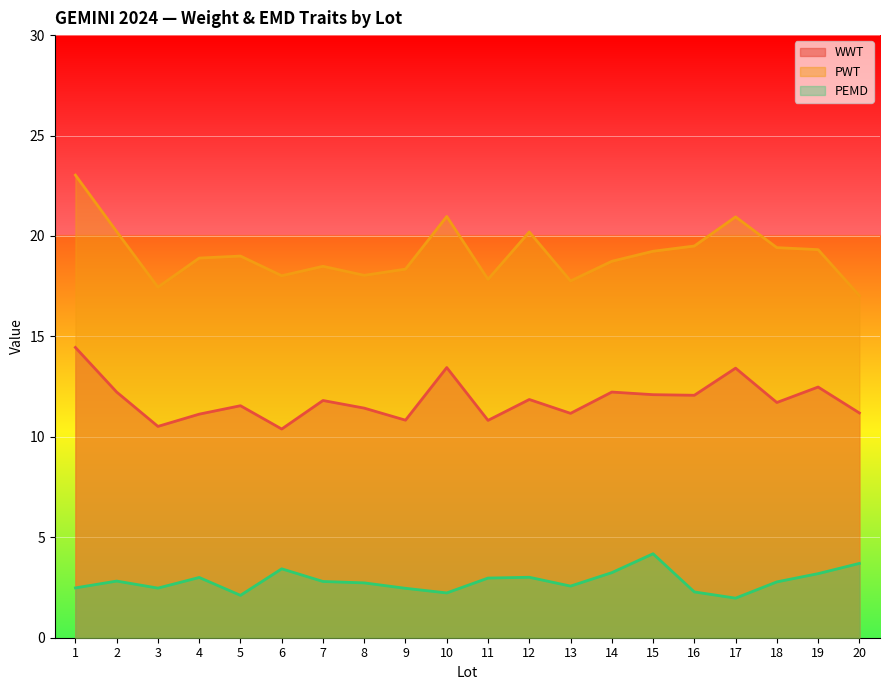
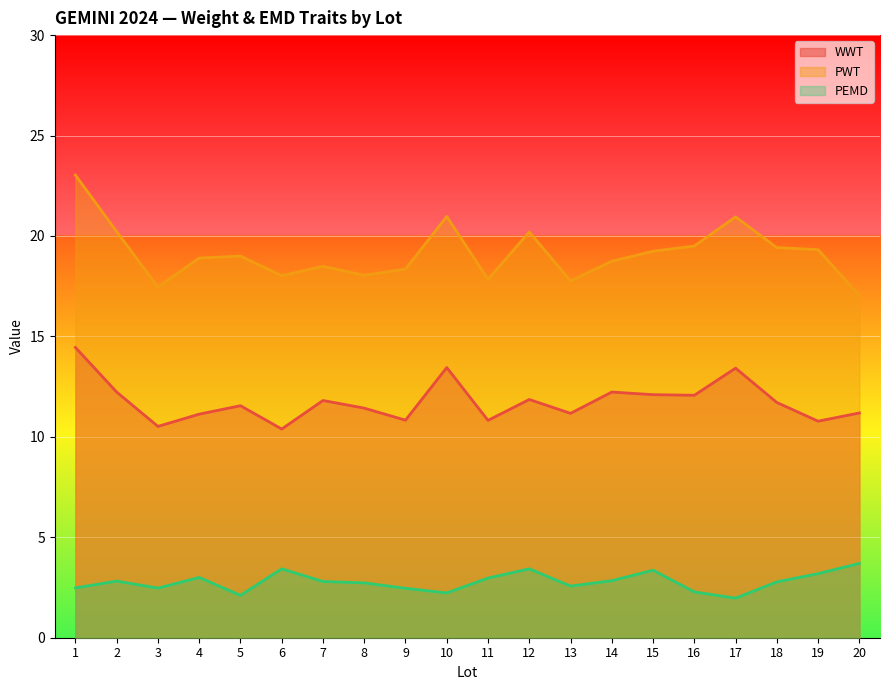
  {
    "WWT": {
      "1": 14.5,
      "2": 12.2,
      "3": 10.5,
      "4": 11.1,
      "5": 11.6,
      "6": 10.4,
      "7": 11.8,
      "8": 11.4,
      "9": 10.8,
      "10": 13.5,
      "11": 10.8,
      "12": 11.9,
      "13": 11.2,
      "14": 12.2,
      "15": 12.1,
      "16": 12.1,
      "17": 13.4,
      "18": 11.7,
-     "19": 12.5,
+     "19": 10.8,
      "20": 11.2
    },
    "PWT": {
      "1": 23.0,
      "2": 20.2,
      "3": 17.5,
      "4": 18.9,
      "5": 19.0,
      "6": 18.0,
      "7": 18.5,
      "8": 18.0,
      "9": 18.4,
      "10": 21.0,
      "11": 17.8,
      "12": 20.2,
      "13": 17.8,
      "14": 18.7,
      "15": 19.2,
      "16": 19.5,
      "17": 21.0,
      "18": 19.4,
      "19": 19.3,
      "20": 17.0
    },
    "PEMD": {
      "1": 2.5,
      "2": 2.8,
      "3": 2.5,
      "4": 3.0,
      "5": 2.1,
      "6": 3.4,
      "7": 2.8,
      "8": 2.7,
      "9": 2.5,
      "10": 2.2,
      "11": 3.0,
-     "12": 3.0,
+     "12": 3.4,
      "13": 2.6,
-     "14": 3.2,
-     "15": 4.2,
+     "14": 2.8,
+     "15": 3.4,
      "16": 2.3,
      "17": 2.0,
      "18": 2.8,
      "19": 3.2,
      "20": 3.7
    }
  }
